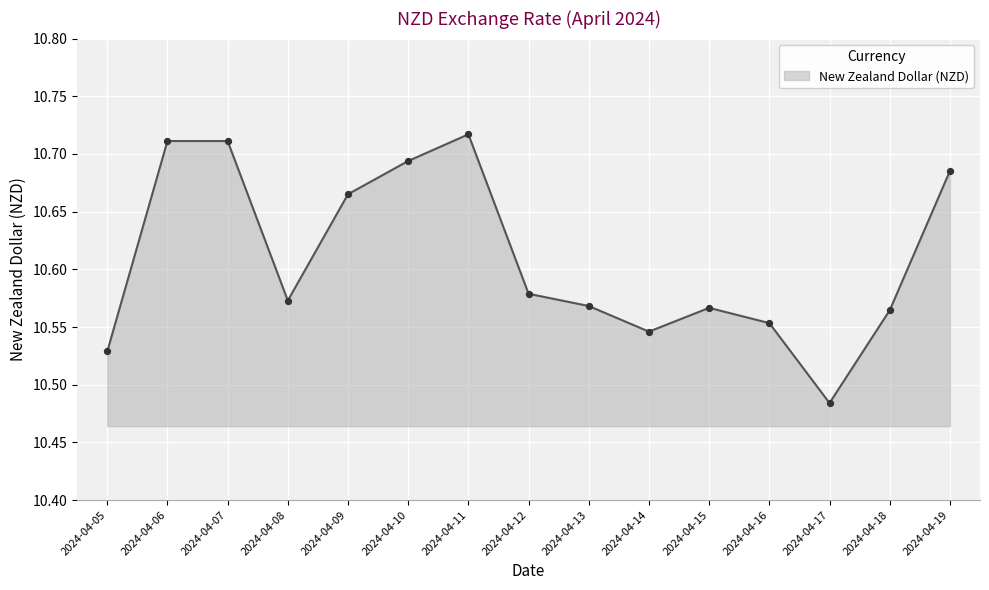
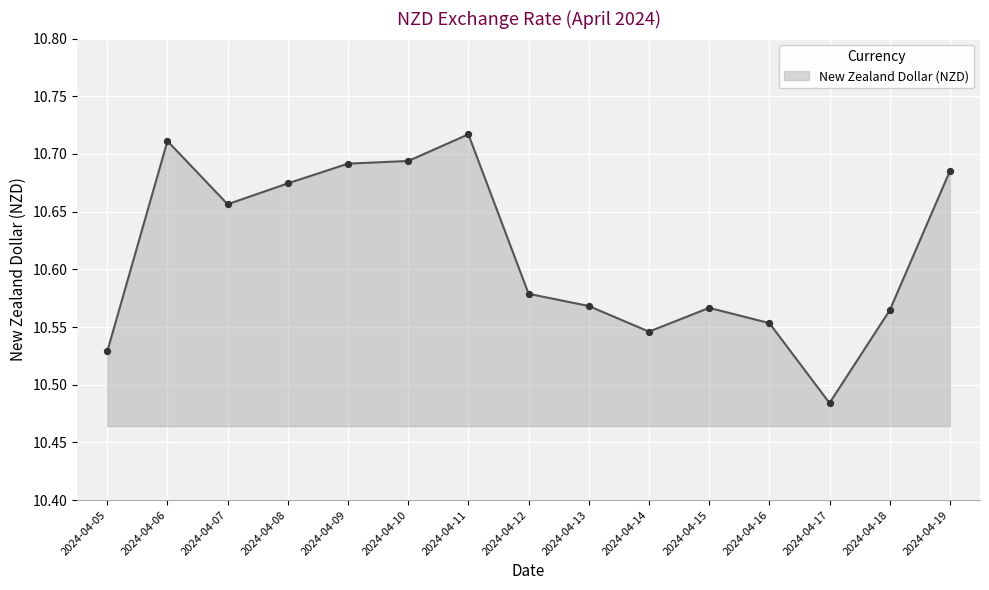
  {
    "2024-04-05": 10.529,
    "2024-04-06": 10.711,
-   "2024-04-07": 10.711,
-   "2024-04-08": 10.573,
-   "2024-04-09": 10.665,
+   "2024-04-07": 10.656,
+   "2024-04-08": 10.675,
+   "2024-04-09": 10.692,
    "2024-04-10": 10.694,
    "2024-04-11": 10.717,
    "2024-04-12": 10.579,
    "2024-04-13": 10.568,
    "2024-04-14": 10.546,
    "2024-04-15": 10.567,
    "2024-04-16": 10.553,
    "2024-04-17": 10.484,
    "2024-04-18": 10.565,
    "2024-04-19": 10.685
  }
